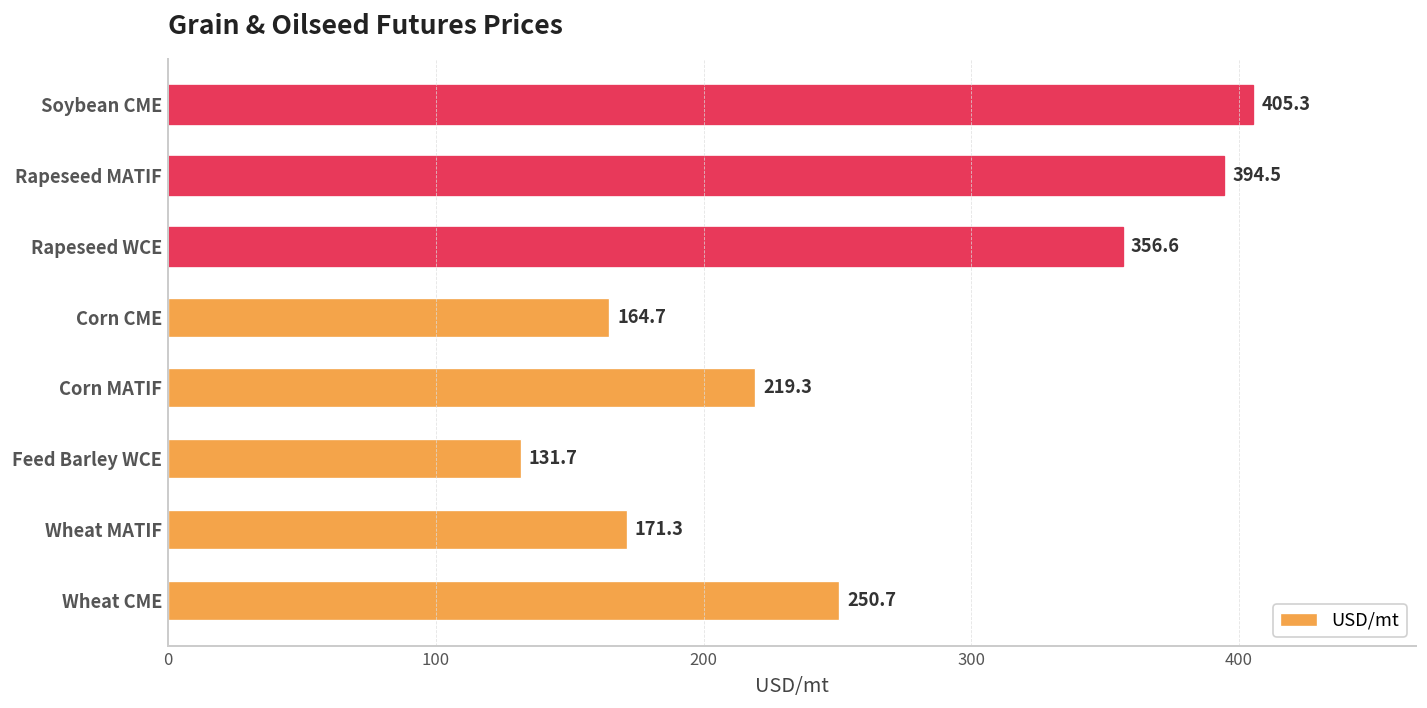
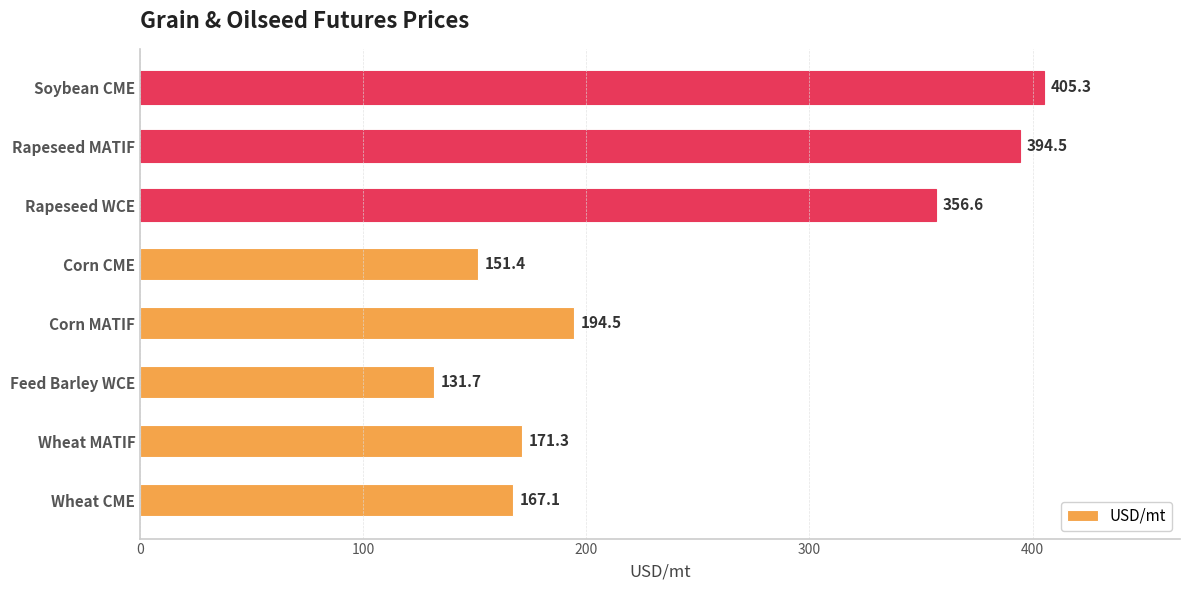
  {
    "Soybean CME": 405.3,
    "Rapeseed MATIF": 394.5,
    "Rapeseed WCE": 356.6,
-   "Corn CME": 164.7,
-   "Corn MATIF": 219.3,
+   "Corn CME": 151.4,
+   "Corn MATIF": 194.5,
    "Feed Barley WCE": 131.7,
    "Wheat MATIF": 171.3,
-   "Wheat CME": 250.7
+   "Wheat CME": 167.1
  }
